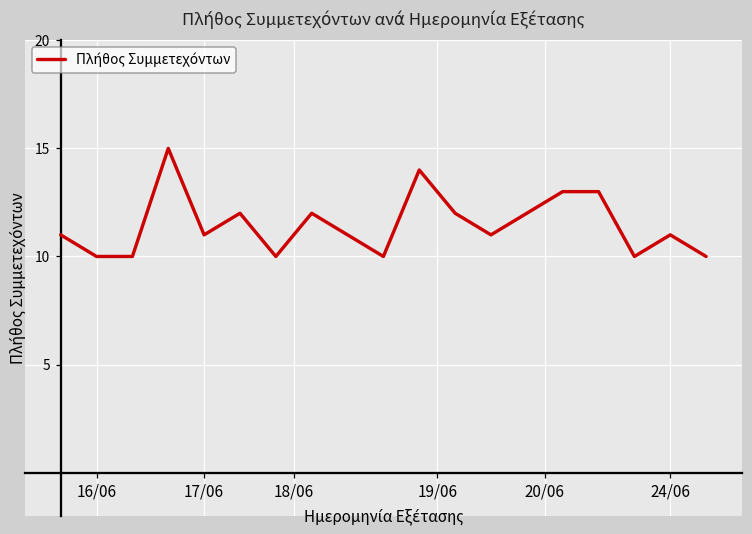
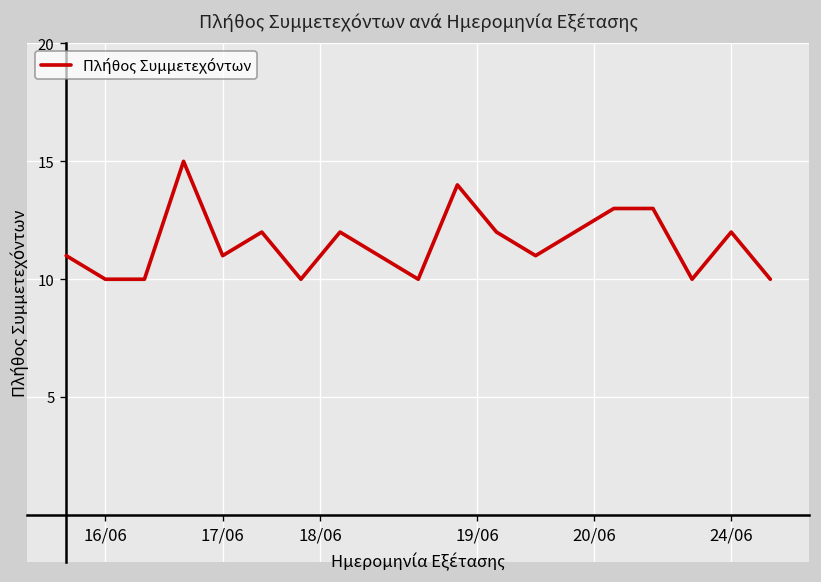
  {
    "16/06": 10,
    "17/06": 11,
-   "24/06": 11
+   "24/06": 12
  }
